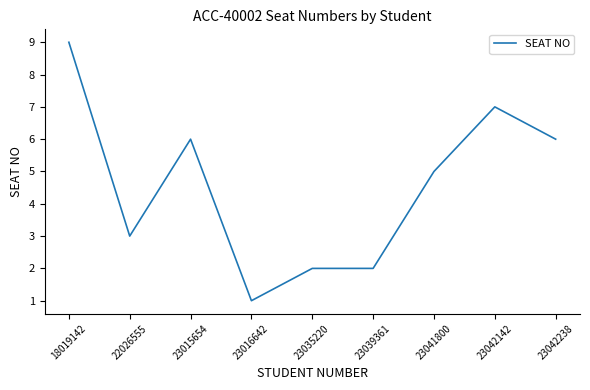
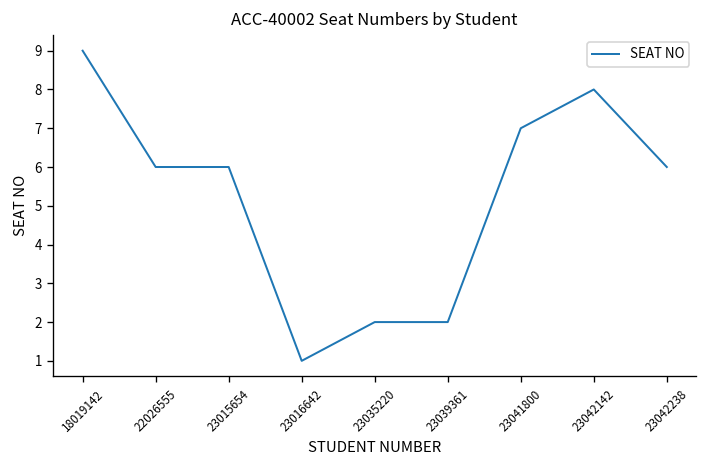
  {
    "18019142": 9,
-   "22026555": 3,
+   "22026555": 6,
    "23015654": 6,
    "23016642": 1,
    "23035220": 2,
    "23039361": 2,
-   "23041800": 5,
-   "23042142": 7,
+   "23041800": 7,
+   "23042142": 8,
    "23042238": 6
  }
